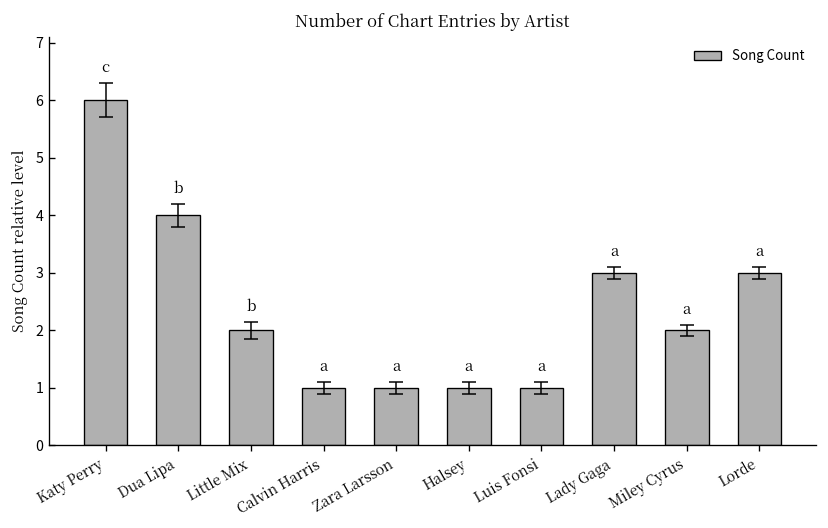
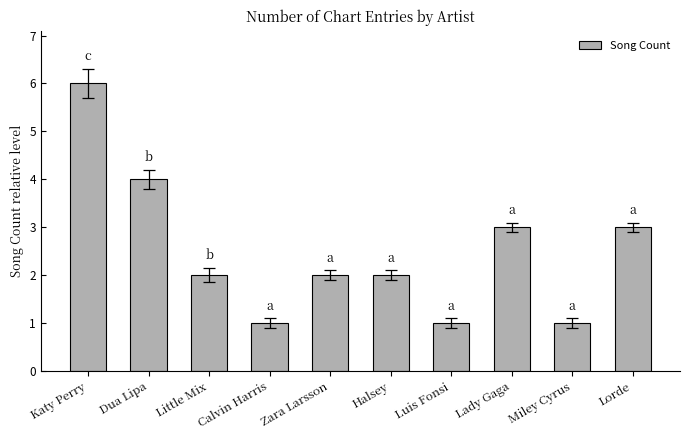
  {
    "Song Count": {
      "Katy Perry": 6,
      "Dua Lipa": 4,
      "Little Mix": 2,
      "Calvin Harris": 1,
-     "Zara Larsson": 1,
-     "Halsey": 1,
+     "Zara Larsson": 2,
+     "Halsey": 2,
      "Luis Fonsi": 1,
      "Lady Gaga": 3,
-     "Miley Cyrus": 2,
+     "Miley Cyrus": 1,
      "Lorde": 3
    }
  }
